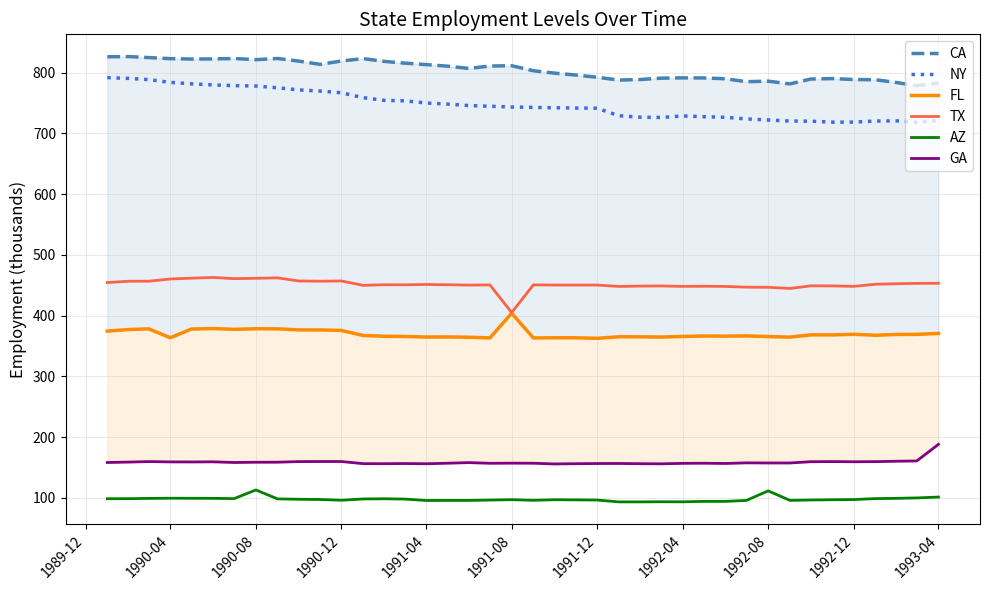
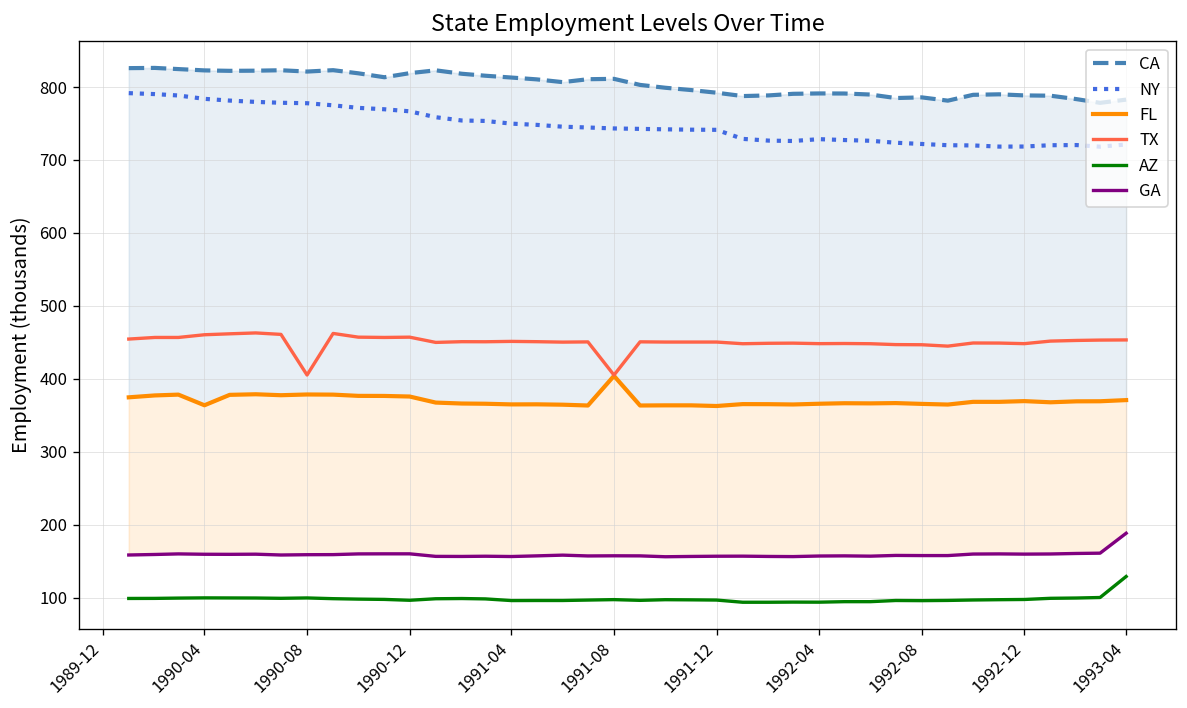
  {
    "FL": {
      "1990-04": 360,
      "1990-08": 380,
      "1990-12": 380,
      "1991-04": 360,
      "1991-12": 360,
      "1992-04": 370,
      "1992-08": 370,
      "1992-12": 370,
      "1993-04": 370
    },
    "TX": {
      "1990-04": 460,
-     "1990-08": 460,
+     "1990-08": 410,
      "1990-12": 460,
      "1991-04": 450,
      "1991-12": 450,
      "1992-04": 450,
      "1992-08": 450,
      "1992-12": 450,
      "1993-04": 450
    },
    "AZ": {
      "1990-04": 100,
-     "1990-08": 110,
+     "1990-08": 100,
      "1990-12": 100,
      "1991-04": 100,
      "1991-08": 100,
      "1991-12": 100,
      "1992-04": 90,
-     "1992-08": 110,
+     "1992-08": 100,
      "1992-12": 100,
-     "1993-04": 100
+     "1993-04": 130
    },
    "GA": {
      "1990-04": 160,
      "1990-08": 160,
      "1990-12": 160,
      "1991-04": 160,
      "1991-08": 160,
      "1991-12": 160,
      "1992-04": 160,
      "1992-08": 160,
      "1992-12": 160,
      "1993-04": 190
    }
  }
